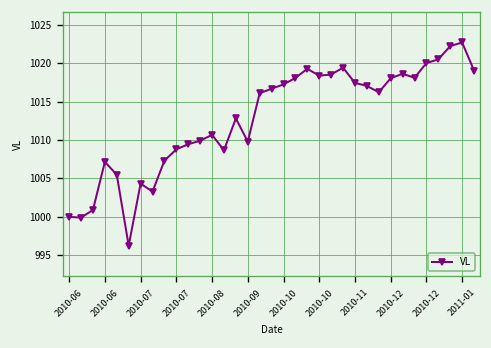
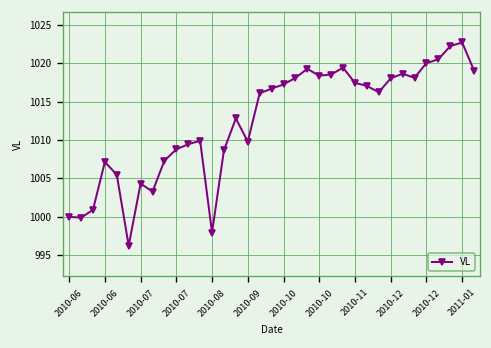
  {
-   "2010-08": 1011,
+   "2010-08": 998,
    "2010-09": 1010,
    "2010-11": 1017,
    "2011-01": 1023
  }
